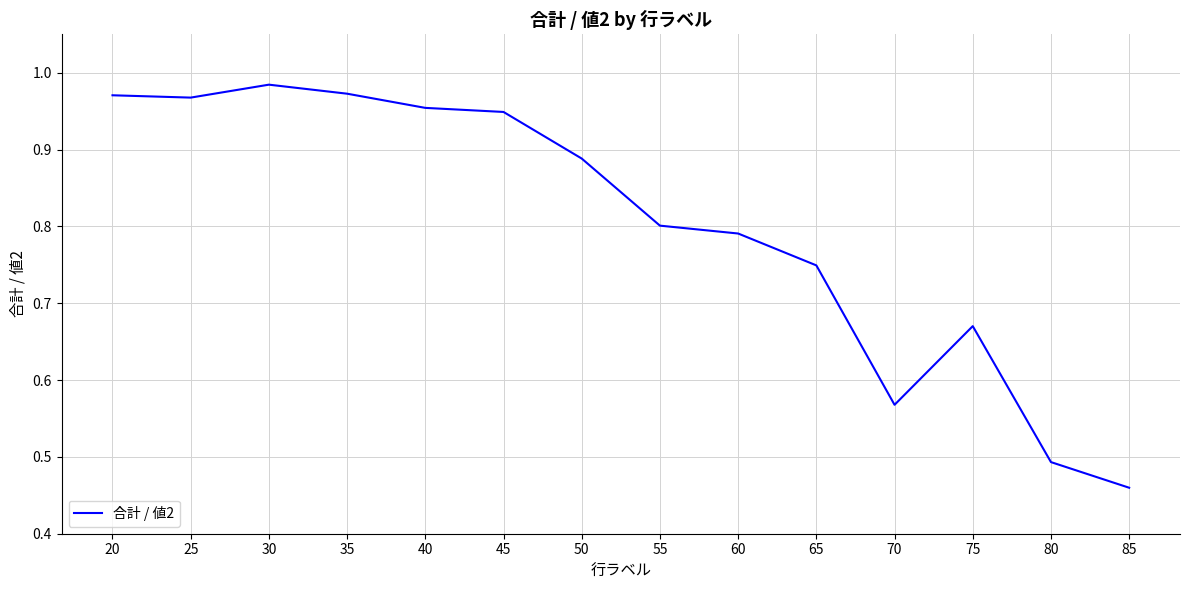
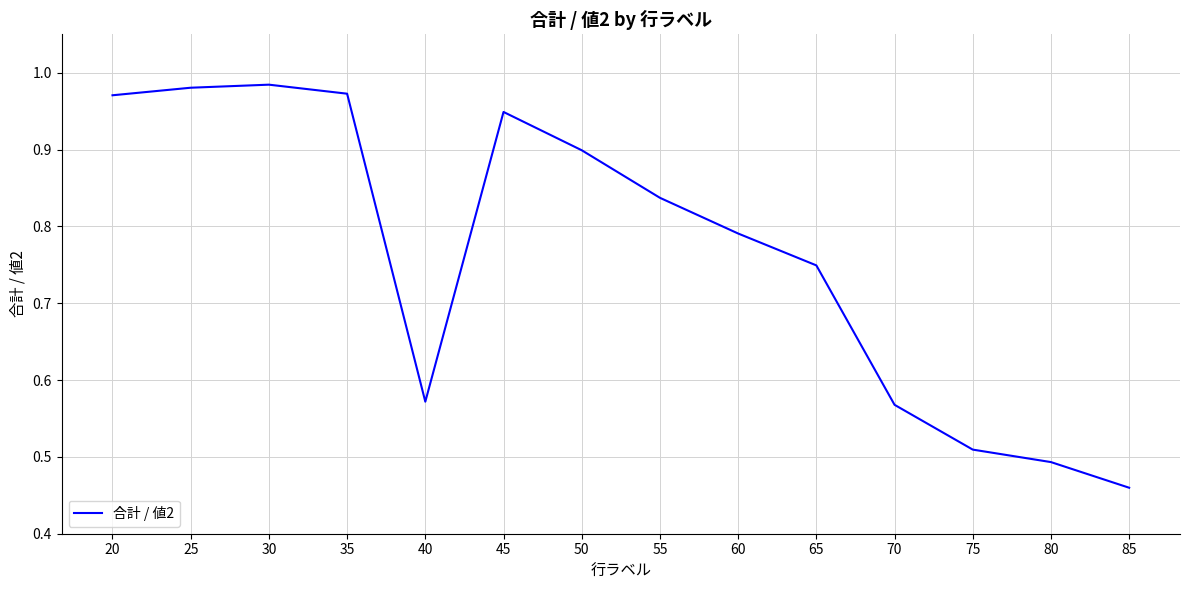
  {
    "20": 0.97,
-   "25": 0.97,
+   "25": 0.98,
    "30": 0.98,
    "35": 0.97,
-   "40": 0.95,
+   "40": 0.57,
    "45": 0.95,
-   "50": 0.89,
-   "55": 0.80,
+   "50": 0.90,
+   "55": 0.84,
    "60": 0.79,
    "65": 0.75,
    "70": 0.57,
-   "75": 0.67,
+   "75": 0.51,
    "80": 0.49,
    "85": 0.46
  }
